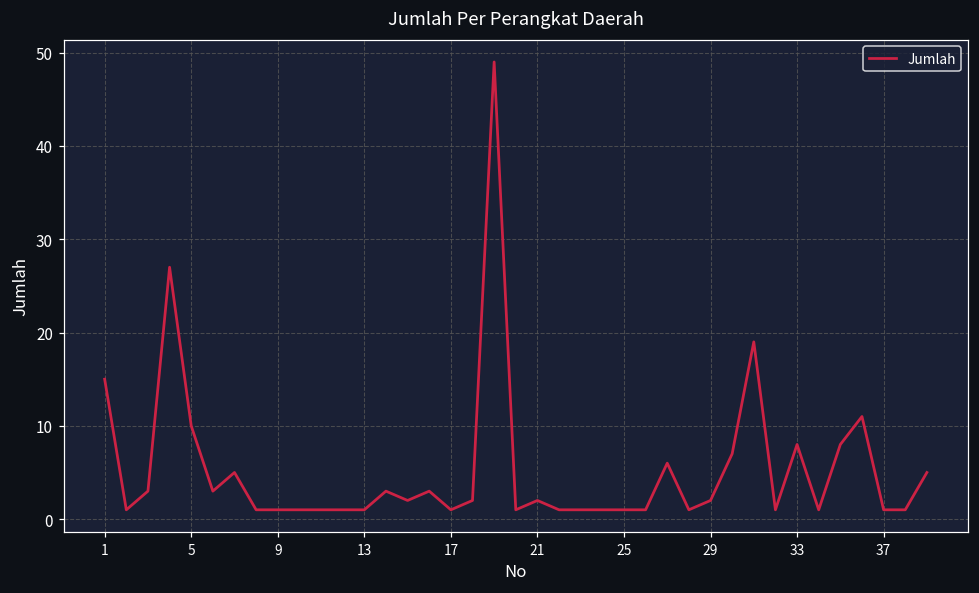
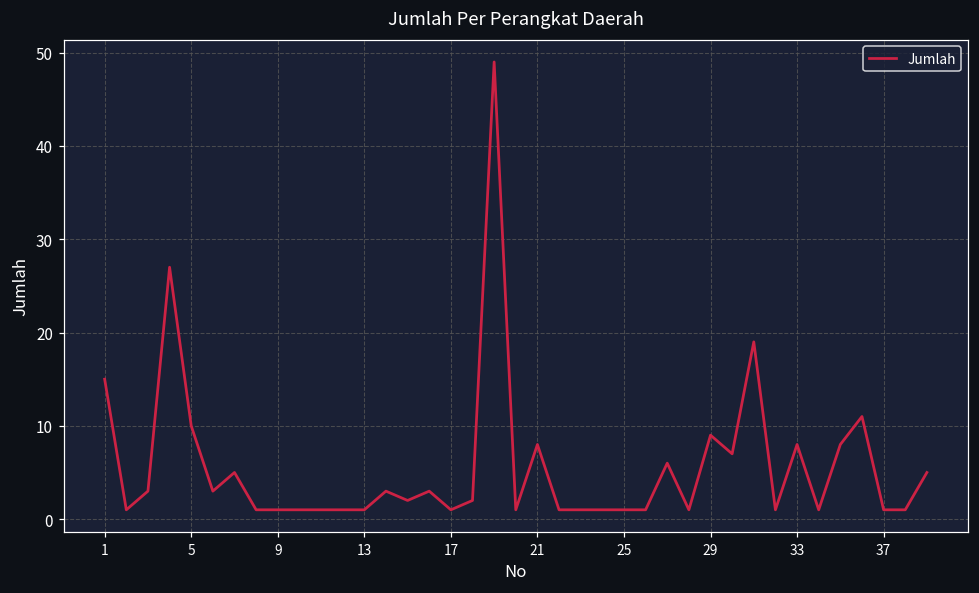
  {
    "1": 15,
    "5": 10,
    "9": 1,
    "13": 1,
    "17": 1,
-   "21": 2,
+   "21": 8,
    "25": 1,
-   "29": 2,
+   "29": 9,
    "33": 8,
    "37": 1
  }
